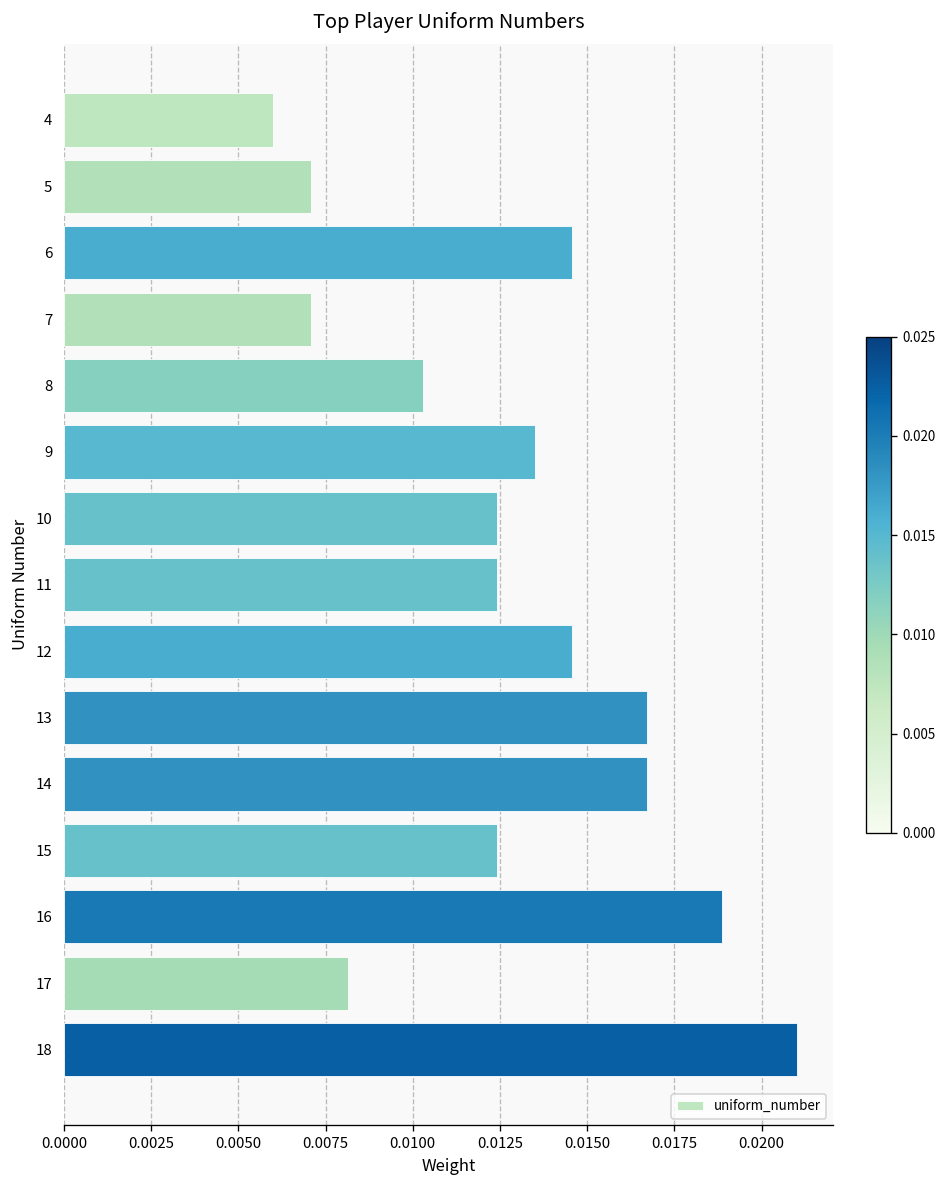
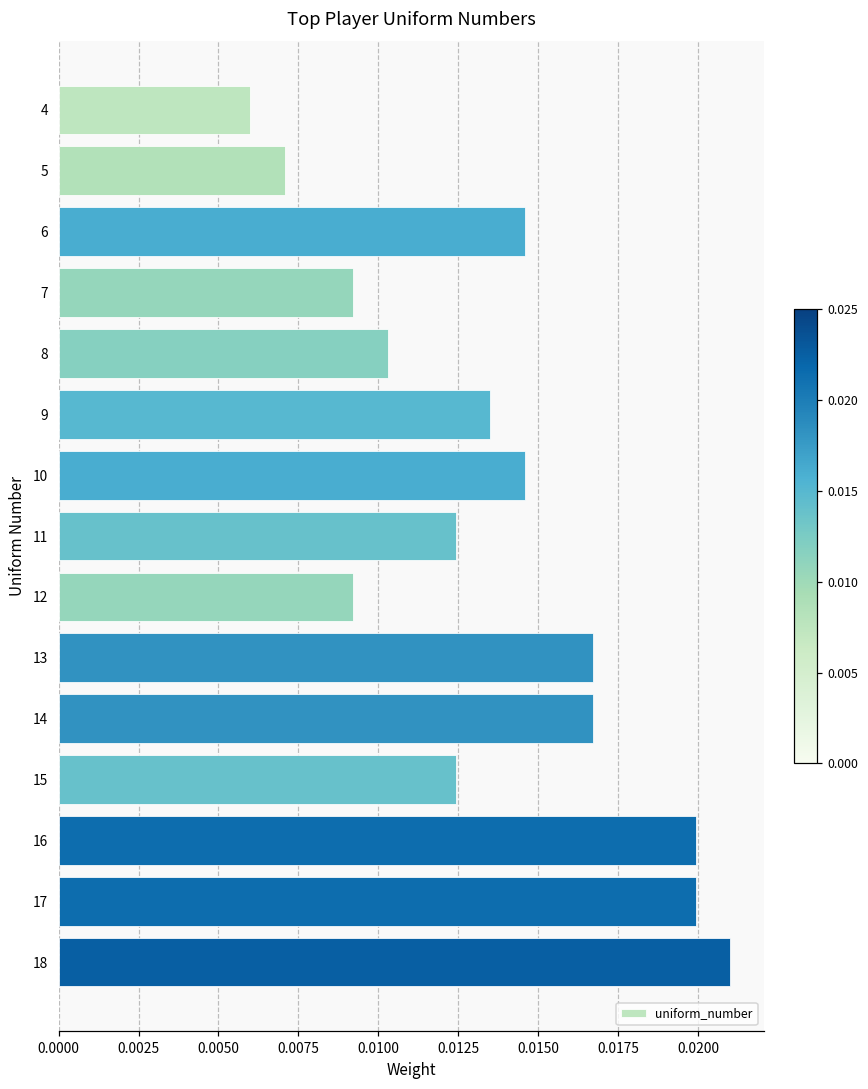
  {
    "4": 0.0060,
    "5": 0.0071,
    "6": 0.0146,
-   "7": 0.0071,
+   "7": 0.0092,
    "8": 0.0103,
    "9": 0.0135,
-   "10": 0.0124,
+   "10": 0.0146,
    "11": 0.0124,
-   "12": 0.0146,
+   "12": 0.0092,
    "13": 0.0167,
    "14": 0.0167,
    "15": 0.0124,
-   "16": 0.0189,
-   "17": 0.0081,
+   "16": 0.0199,
+   "17": 0.0199,
    "18": 0.0210
  }
